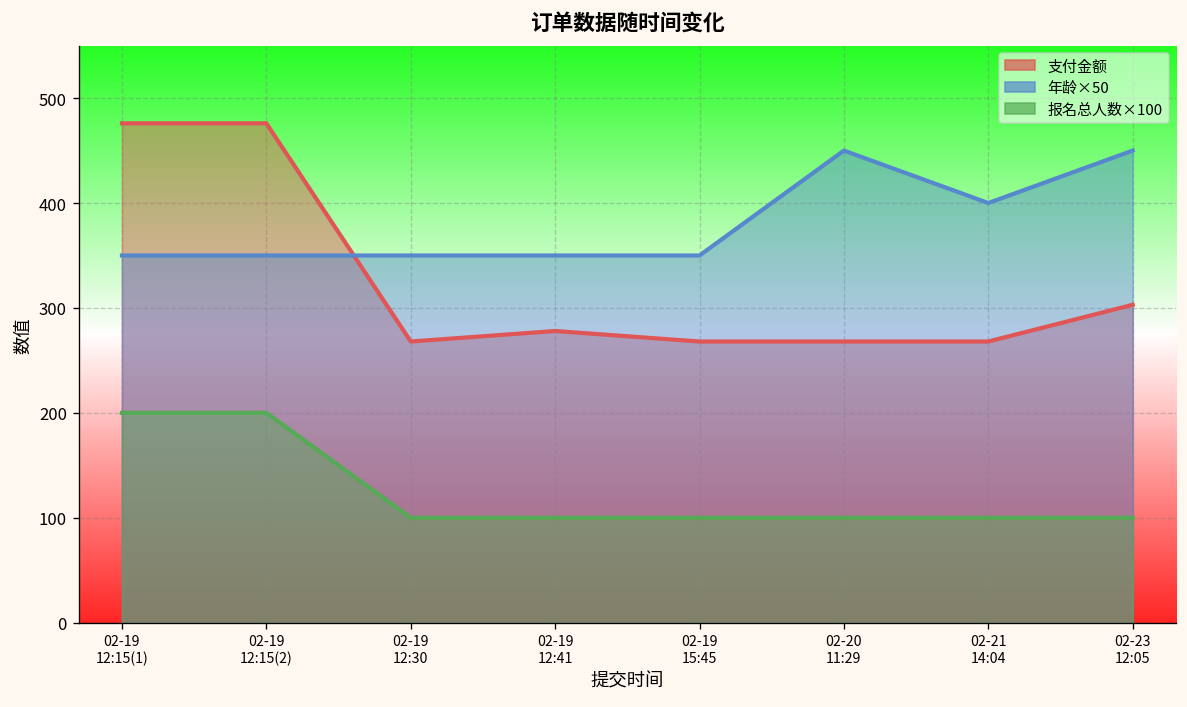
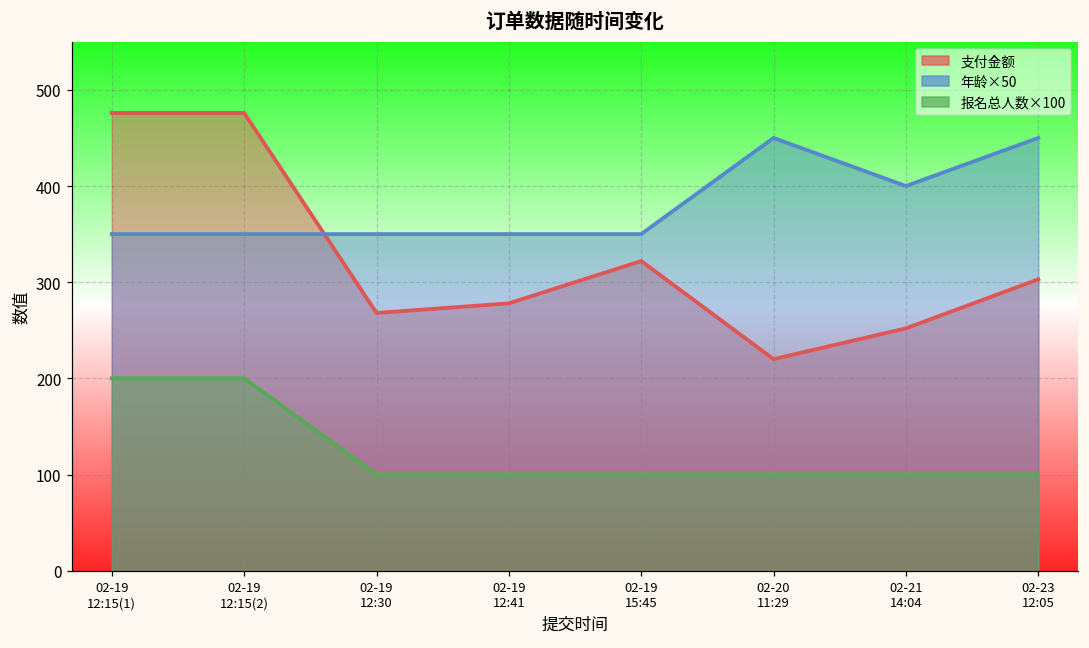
  {
    "支付金额": {
      "02-19 12:15(1)": 480,
      "02-19 12:15(2)": 480,
      "02-19 12:30": 270,
      "02-19 12:41": 280,
-     "02-19 15:45": 270,
-     "02-20 11:29": 270,
-     "02-21 14:04": 270,
+     "02-19 15:45": 320,
+     "02-20 11:29": 220,
+     "02-21 14:04": 250,
      "02-23 12:05": 300
    },
    "年龄×50": {
      "02-19 12:15(1)": 350,
      "02-19 12:15(2)": 350,
      "02-19 12:30": 350,
      "02-19 12:41": 350,
      "02-19 15:45": 350,
      "02-20 11:29": 450,
      "02-21 14:04": 400,
      "02-23 12:05": 450
    },
    "报名总人数×100": {
      "02-19 12:15(1)": 200,
      "02-19 12:15(2)": 200,
      "02-19 12:30": 100,
      "02-19 12:41": 100,
      "02-19 15:45": 100,
      "02-20 11:29": 100,
      "02-21 14:04": 100,
      "02-23 12:05": 100
    }
  }
